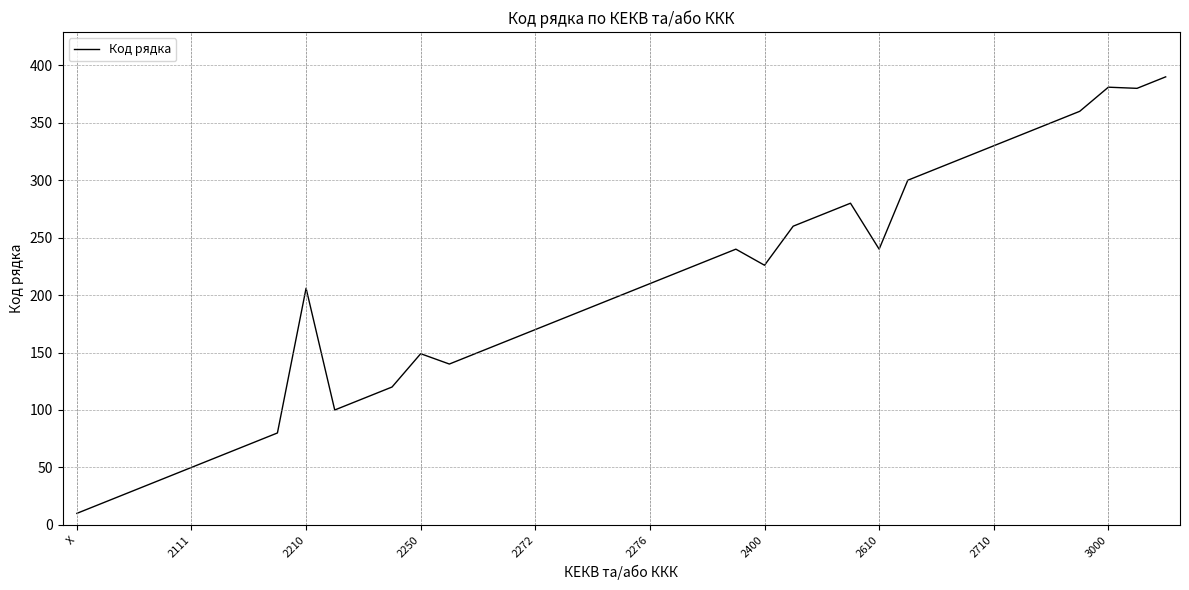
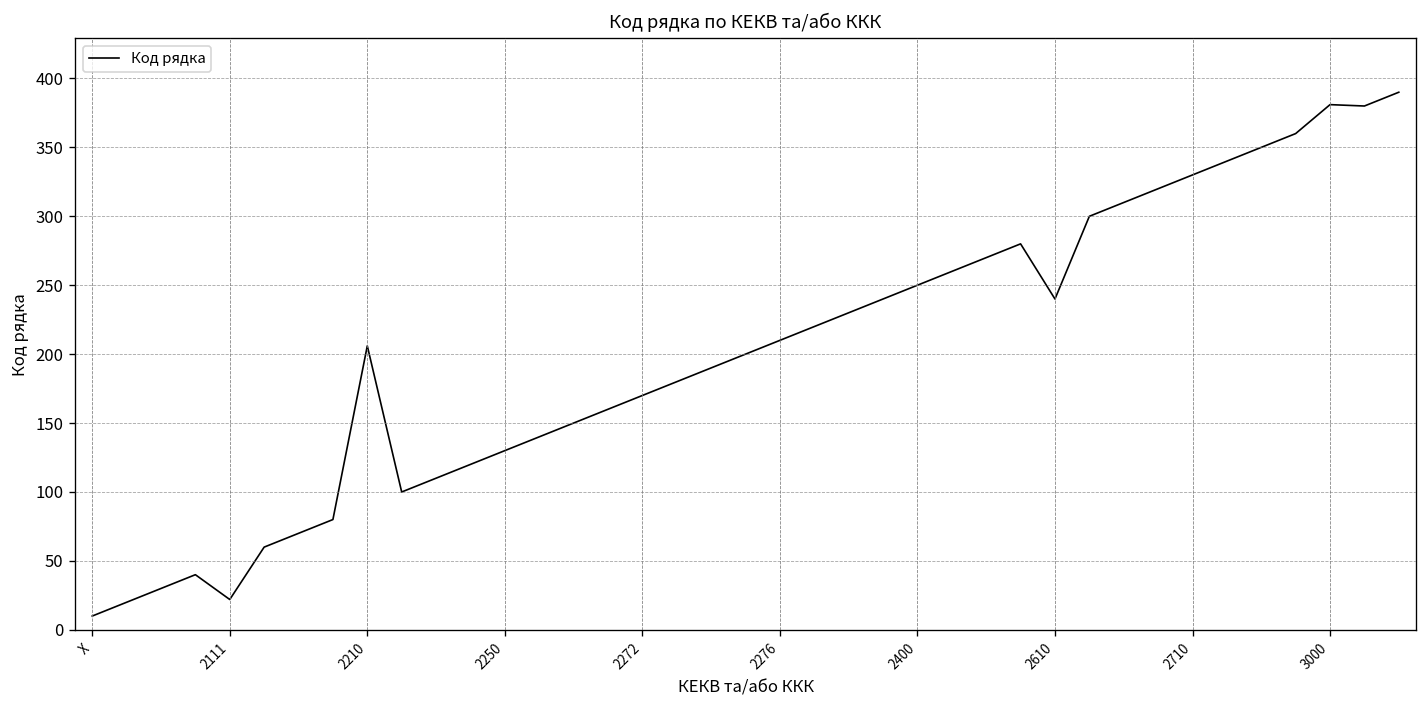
  {
    "X": 10,
-   "2111": 50,
+   "2111": 22,
    "2210": 206,
-   "2250": 149,
+   "2250": 130,
    "2272": 170,
    "2276": 210,
-   "2400": 226,
+   "2400": 250,
    "2610": 240,
    "2710": 330,
    "3000": 381
  }
